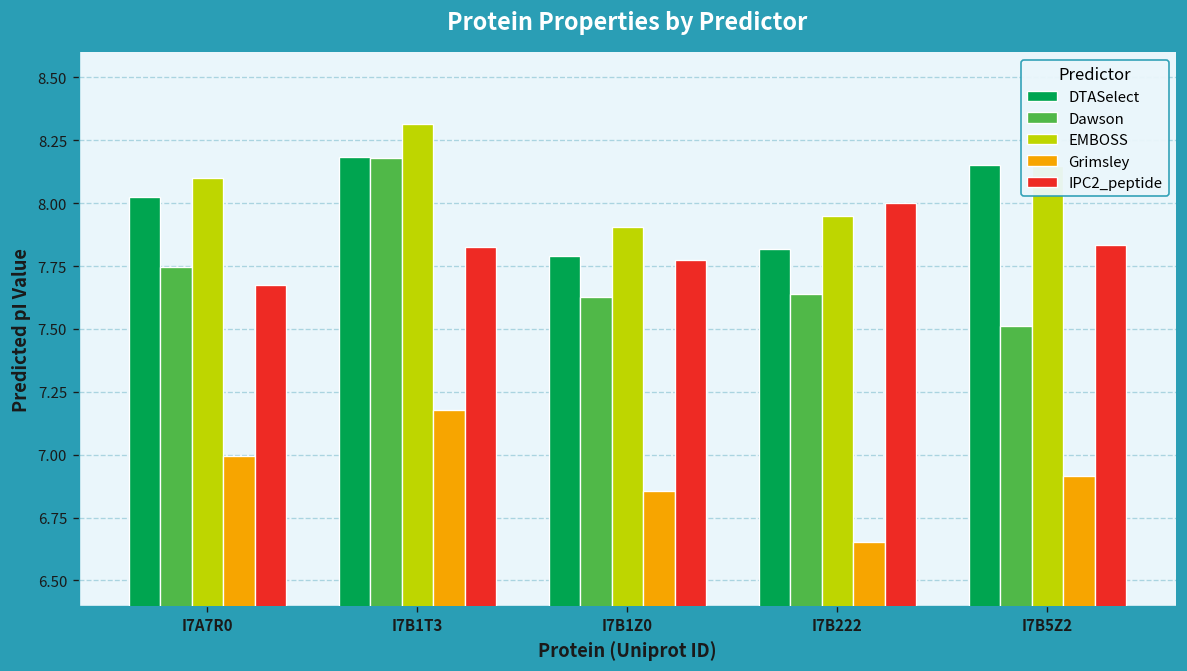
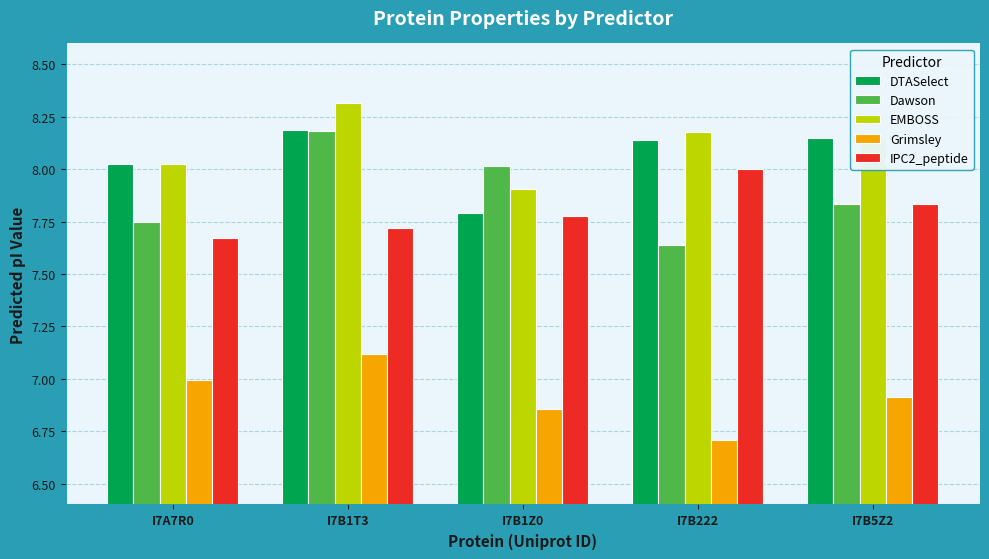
  {
    "DTASelect": {
      "I7A7R0": 8.03,
      "I7B1T3": 8.19,
      "I7B1Z0": 7.79,
-     "I7B222": 7.82,
+     "I7B222": 8.14,
      "I7B5Z2": 8.15
    },
    "Dawson": {
      "I7A7R0": 7.75,
      "I7B1T3": 8.18,
-     "I7B1Z0": 7.63,
+     "I7B1Z0": 8.01,
      "I7B222": 7.64,
-     "I7B5Z2": 7.51
+     "I7B5Z2": 7.83
    },
    "EMBOSS": {
-     "I7A7R0": 8.10,
+     "I7A7R0": 8.02,
      "I7B1T3": 8.32,
      "I7B1Z0": 7.91,
-     "I7B222": 7.95
+     "I7B222": 8.18
    },
    "Grimsley": {
      "I7A7R0": 7.00,
-     "I7B1T3": 7.18,
+     "I7B1T3": 7.12,
      "I7B1Z0": 6.85,
-     "I7B222": 6.65,
+     "I7B222": 6.71,
      "I7B5Z2": 6.91
    },
    "IPC2_peptide": {
      "I7A7R0": 7.67,
-     "I7B1T3": 7.83,
+     "I7B1T3": 7.72,
      "I7B1Z0": 7.78,
      "I7B222": 8.00,
      "I7B5Z2": 7.83
    }
  }
